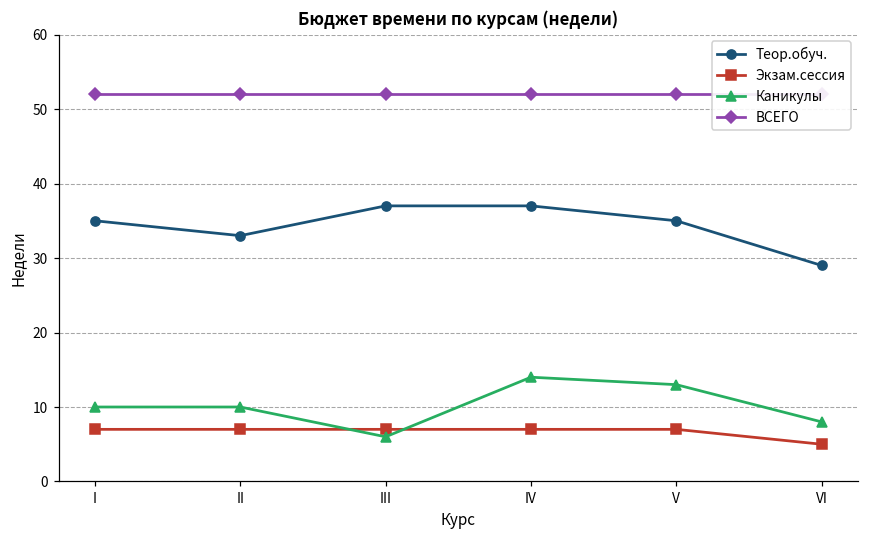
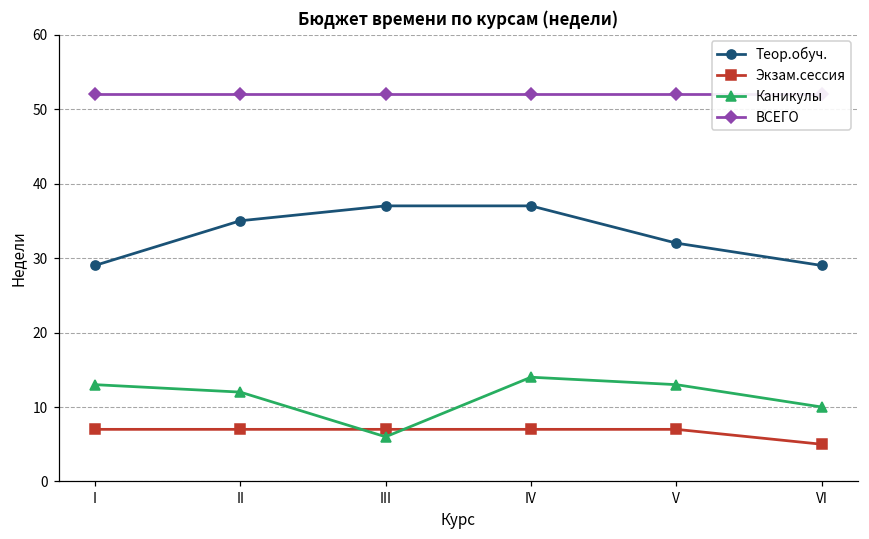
  {
    "Теор.обуч.": {
-     "I": 35,
-     "II": 33,
+     "I": 29,
+     "II": 35,
      "III": 37,
      "IV": 37,
-     "V": 35,
+     "V": 32,
      "VI": 29
    },
    "Экзам.сессия": {
      "I": 7,
      "II": 7,
      "III": 7,
      "IV": 7,
      "V": 7,
      "VI": 5
    },
    "Каникулы": {
-     "I": 10,
-     "II": 10,
+     "I": 13,
+     "II": 12,
      "III": 6,
      "IV": 14,
      "V": 13,
-     "VI": 8
+     "VI": 10
    },
    "ВСЕГО": {
      "I": 52,
      "II": 52,
      "III": 52,
      "IV": 52,
      "V": 52
    }
  }
